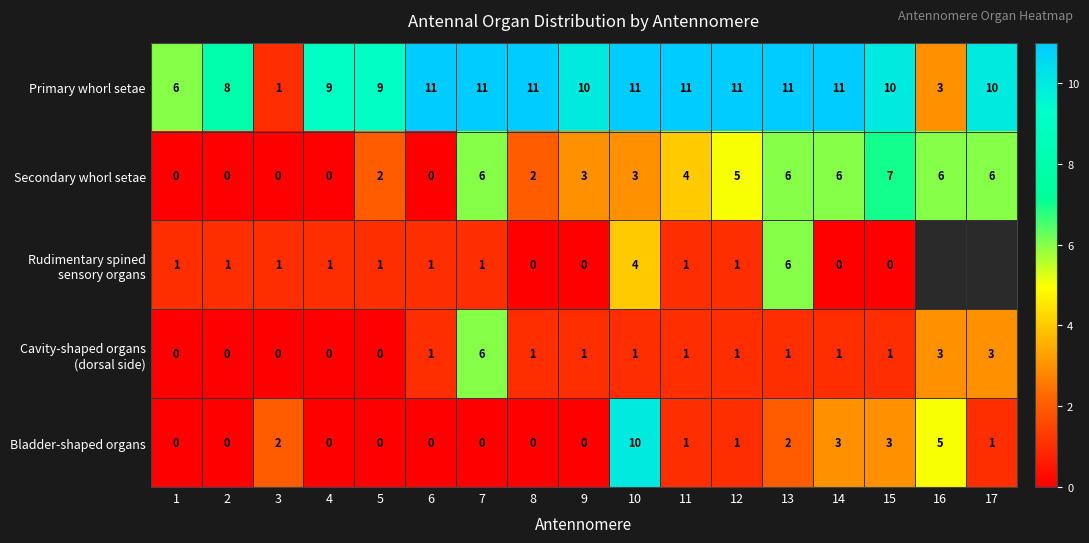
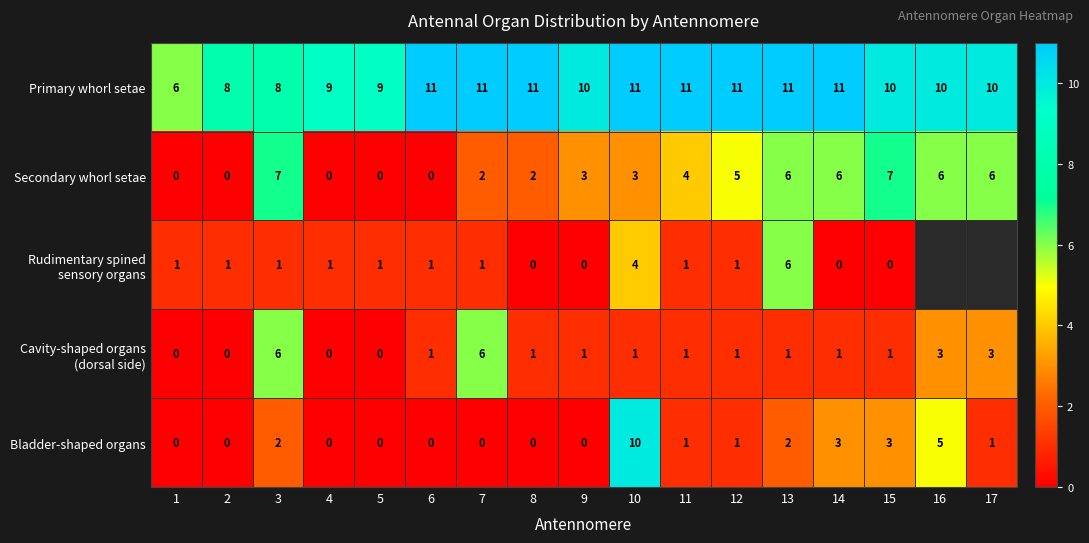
  {
    "Primary whorl setae": {
      "1": 6,
      "2": 8,
-     "3": 1,
+     "3": 8,
      "4": 9,
      "5": 9,
      "6": 11,
      "7": 11,
      "8": 11,
      "9": 10,
      "10": 11,
      "11": 11,
      "12": 11,
      "13": 11,
      "14": 11,
      "15": 10,
-     "16": 3,
+     "16": 10,
      "17": 10
    },
    "Secondary whorl setae": {
      "1": 0,
      "2": 0,
-     "3": 0,
+     "3": 7,
      "4": 0,
-     "5": 2,
+     "5": 0,
      "6": 0,
-     "7": 6,
+     "7": 2,
      "8": 2,
      "9": 3,
      "10": 3,
      "11": 4,
      "12": 5,
      "13": 6,
      "14": 6,
      "15": 7,
      "16": 6,
      "17": 6
    },
    "Rudimentary spined sensory organs": {
      "1": 1,
      "2": 1,
      "3": 1,
      "4": 1,
      "5": 1,
      "6": 1,
      "7": 1,
      "8": 0,
      "9": 0,
      "10": 4,
      "11": 1,
      "12": 1,
      "13": 6,
      "14": 0,
      "15": 0
    },
    "Cavity-shaped organs (dorsal side)": {
      "1": 0,
      "2": 0,
-     "3": 0,
+     "3": 6,
      "4": 0,
      "5": 0,
      "6": 1,
      "7": 6,
      "8": 1,
      "9": 1,
      "10": 1,
      "11": 1,
      "12": 1,
      "13": 1,
      "14": 1,
      "15": 1,
      "16": 3,
      "17": 3
    },
    "Bladder-shaped organs": {
      "1": 0,
      "2": 0,
      "3": 2,
      "4": 0,
      "5": 0,
      "6": 0,
      "7": 0,
      "8": 0,
      "9": 0,
      "10": 10,
      "11": 1,
      "12": 1,
      "13": 2,
      "14": 3,
      "15": 3,
      "16": 5,
      "17": 1
    }
  }
